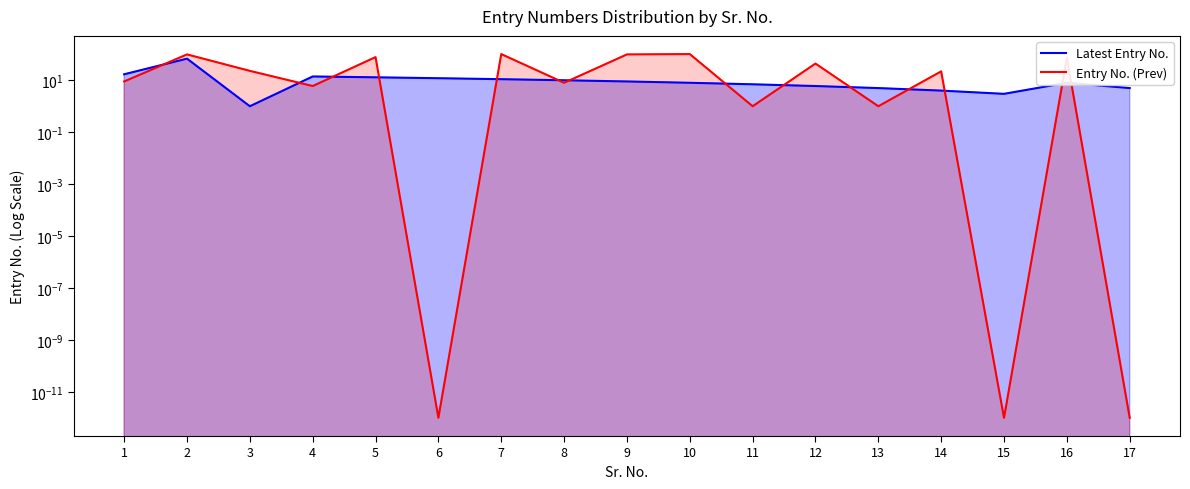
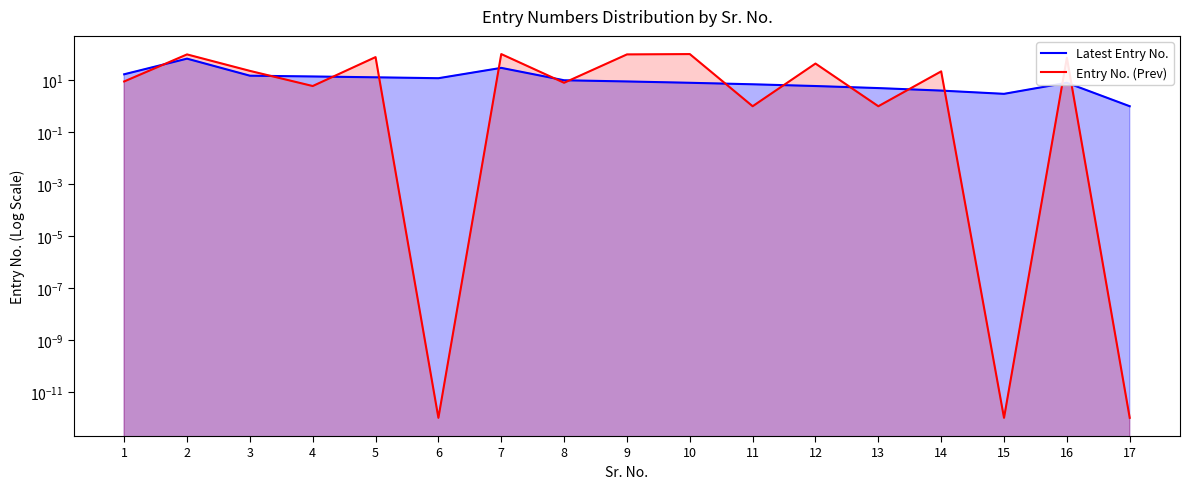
  {
    "Latest Entry No.": {
      "1": 20,
      "2": 70,
-     "3": 1,
+     "3": 20,
      "4": 10,
      "5": 10,
      "6": 10,
-     "7": 11,
+     "7": 30,
      "9": 9,
      "10": 8,
      "11": 7,
      "12": 6,
      "13": 5,
      "14": 4,
      "15": 3,
-     "17": 5
+     "17": 1
    },
    "Entry No. (Prev)": {
      "1": 9,
      "2": 100,
      "3": 20,
      "4": 6,
      "5": 80,
      "6": 0.000000000001,
      "7": 100,
      "9": 100,
      "10": 100,
      "11": 1,
      "12": 40,
      "13": 1,
      "14": 20,
      "15": 0.000000000001,
      "17": 0.000000000001
    }
  }
